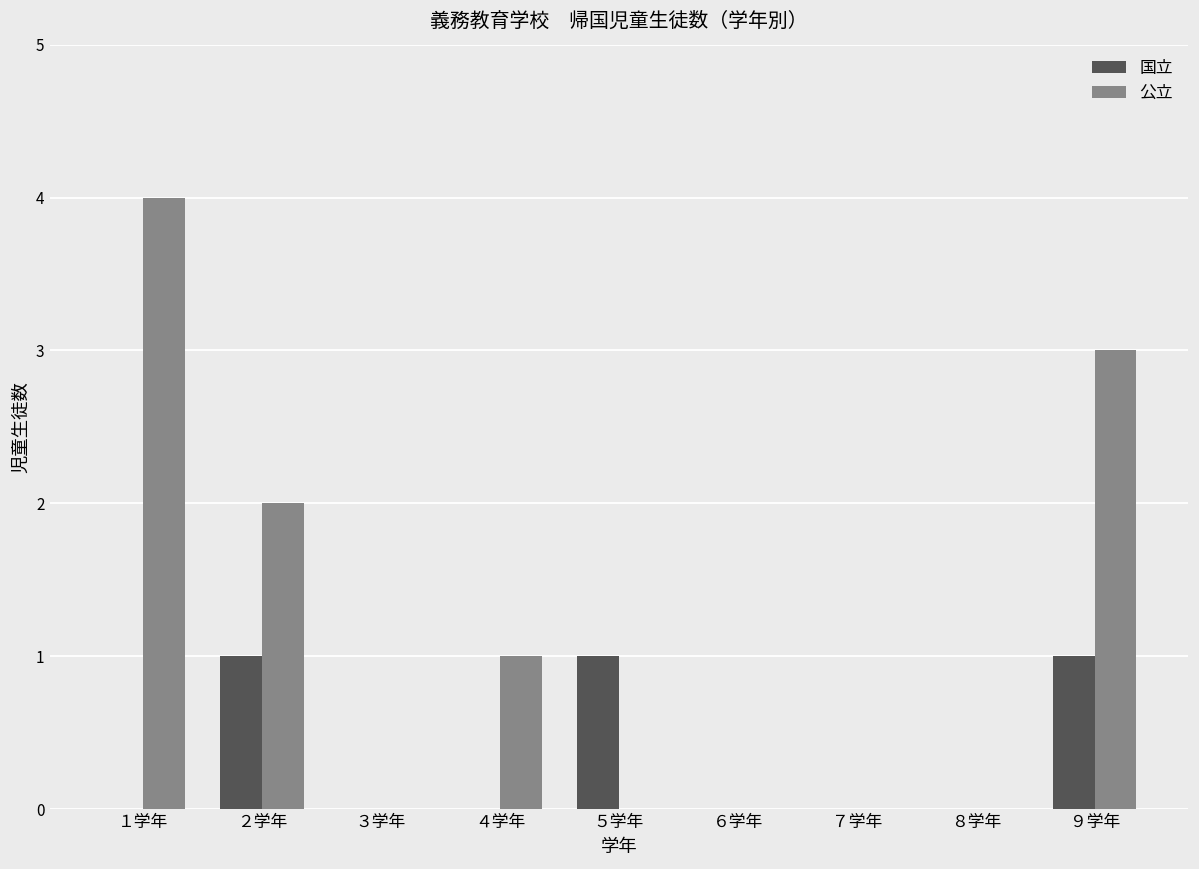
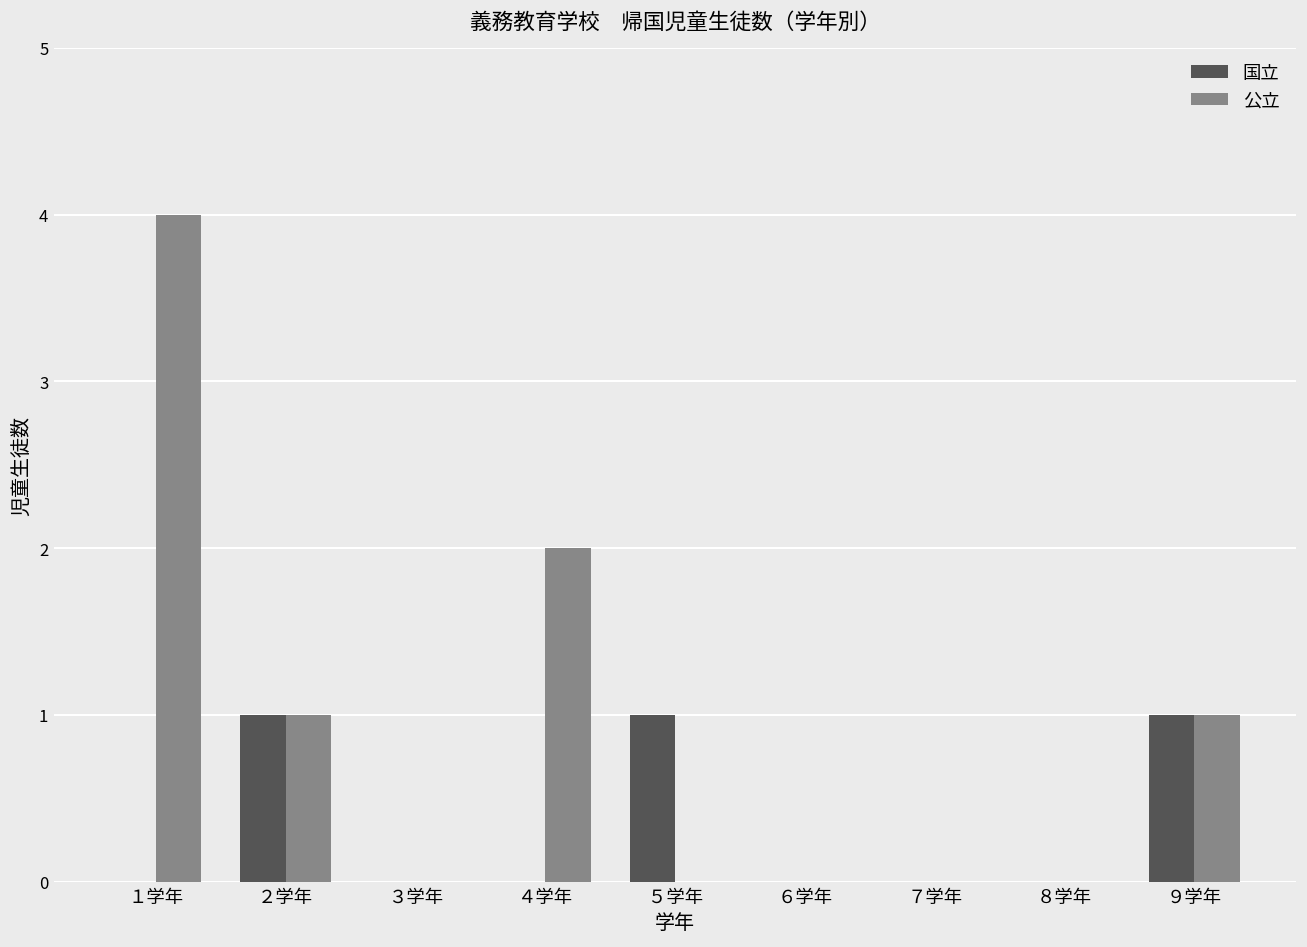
  {
    "国立": {
      "１学年": 0,
      "２学年": 1,
      "３学年": 0,
      "４学年": 0,
      "５学年": 1,
      "６学年": 0,
      "７学年": 0,
      "８学年": 0,
      "９学年": 1
    },
    "公立": {
      "１学年": 4,
-     "２学年": 2,
+     "２学年": 1,
      "３学年": 0,
-     "４学年": 1,
+     "４学年": 2,
      "５学年": 0,
      "６学年": 0,
      "７学年": 0,
      "８学年": 0,
-     "９学年": 3
+     "９学年": 1
    }
  }
